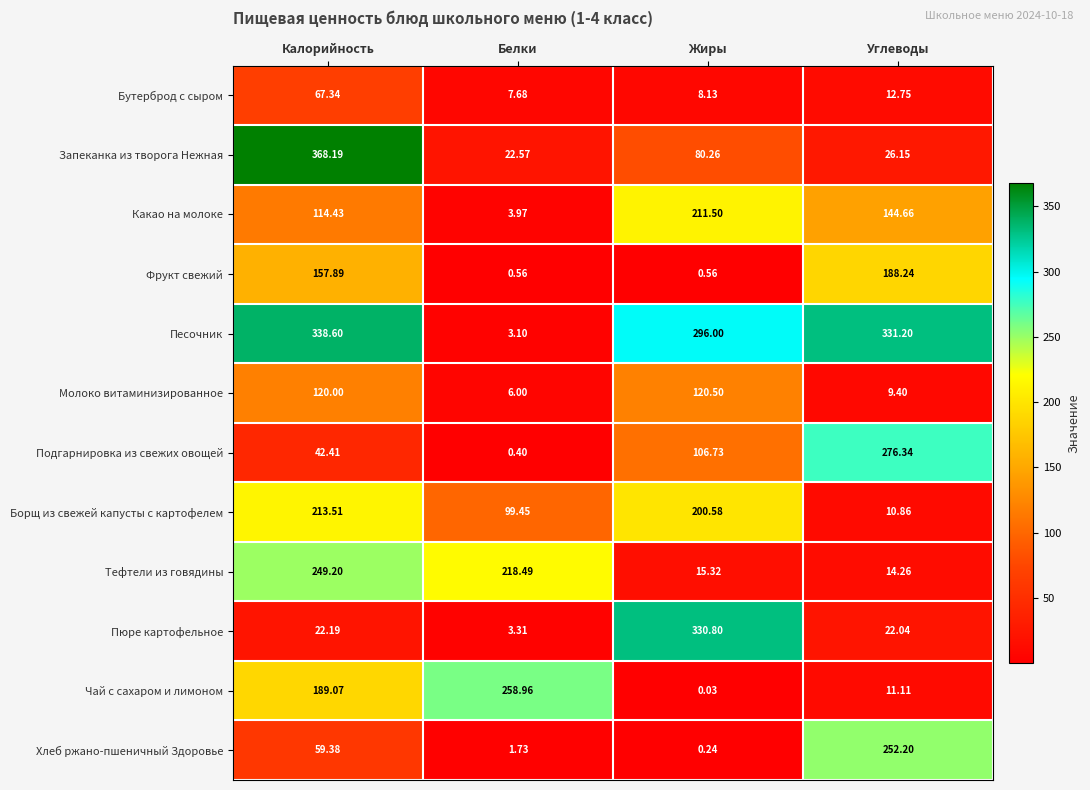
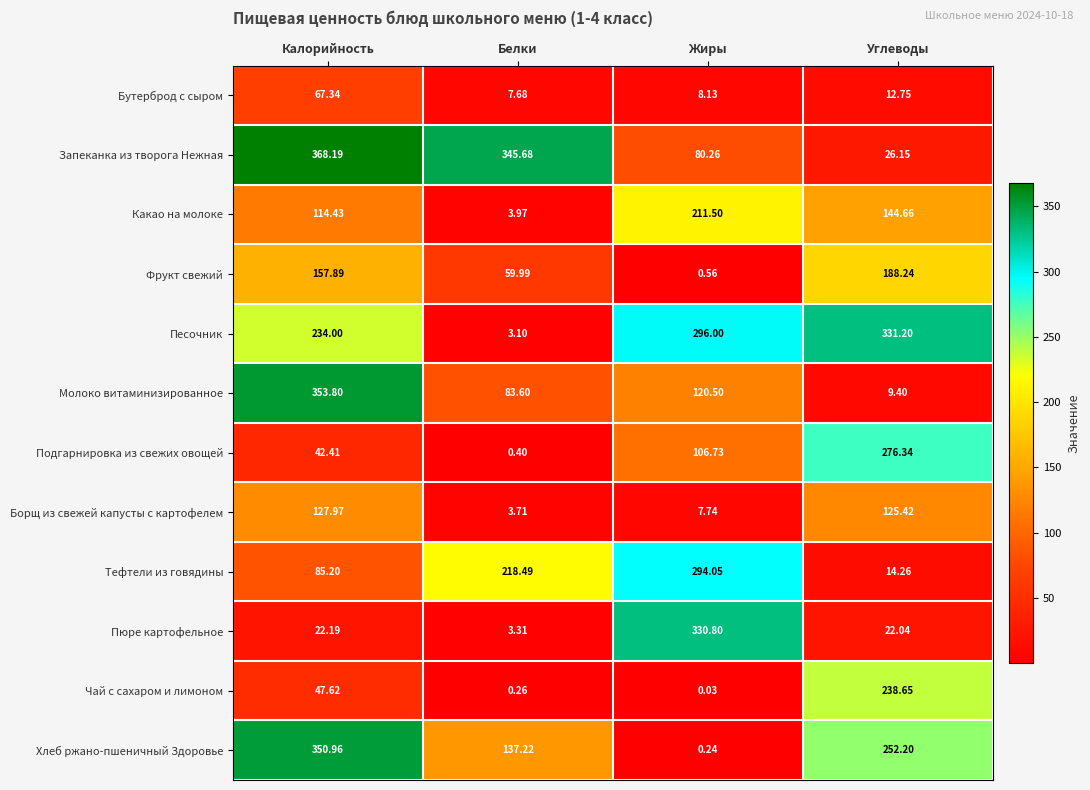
  {
    "Бутерброд с сыром": {
      "Калорийность": 67.34,
      "Белки": 7.68,
      "Жиры": 8.13,
      "Углеводы": 12.75
    },
    "Запеканка из творога Нежная": {
      "Калорийность": 368.19,
-     "Белки": 22.57,
+     "Белки": 345.68,
      "Жиры": 80.26,
      "Углеводы": 26.15
    },
    "Какао на молоке": {
      "Калорийность": 114.43,
      "Белки": 3.97,
      "Жиры": 211.50,
      "Углеводы": 144.66
    },
    "Фрукт свежий": {
      "Калорийность": 157.89,
-     "Белки": 0.56,
+     "Белки": 59.99,
      "Жиры": 0.56,
      "Углеводы": 188.24
    },
    "Песочник": {
-     "Калорийность": 338.60,
+     "Калорийность": 234.00,
      "Белки": 3.10,
      "Жиры": 296.00,
      "Углеводы": 331.20
    },
    "Молоко витаминизированное": {
-     "Калорийность": 120.00,
-     "Белки": 6.00,
+     "Калорийность": 353.80,
+     "Белки": 83.60,
      "Жиры": 120.50,
      "Углеводы": 9.40
    },
    "Подгарнировка из свежих овощей": {
      "Калорийность": 42.41,
      "Белки": 0.40,
      "Жиры": 106.73,
      "Углеводы": 276.34
    },
    "Борщ из свежей капусты с картофелем": {
-     "Калорийность": 213.51,
-     "Белки": 99.45,
-     "Жиры": 200.58,
-     "Углеводы": 10.86
+     "Калорийность": 127.97,
+     "Белки": 3.71,
+     "Жиры": 7.74,
+     "Углеводы": 125.42
    },
    "Тефтели из говядины": {
-     "Калорийность": 249.20,
+     "Калорийность": 85.20,
      "Белки": 218.49,
-     "Жиры": 15.32,
+     "Жиры": 294.05,
      "Углеводы": 14.26
    },
    "Пюре картофельное": {
      "Калорийность": 22.19,
      "Белки": 3.31,
      "Жиры": 330.80,
      "Углеводы": 22.04
    },
    "Чай с сахаром и лимоном": {
-     "Калорийность": 189.07,
-     "Белки": 258.96,
+     "Калорийность": 47.62,
+     "Белки": 0.26,
      "Жиры": 0.03,
-     "Углеводы": 11.11
+     "Углеводы": 238.65
    },
    "Хлеб ржано-пшеничный Здоровье": {
-     "Калорийность": 59.38,
-     "Белки": 1.73,
+     "Калорийность": 350.96,
+     "Белки": 137.22,
      "Жиры": 0.24,
      "Углеводы": 252.20
    }
  }
